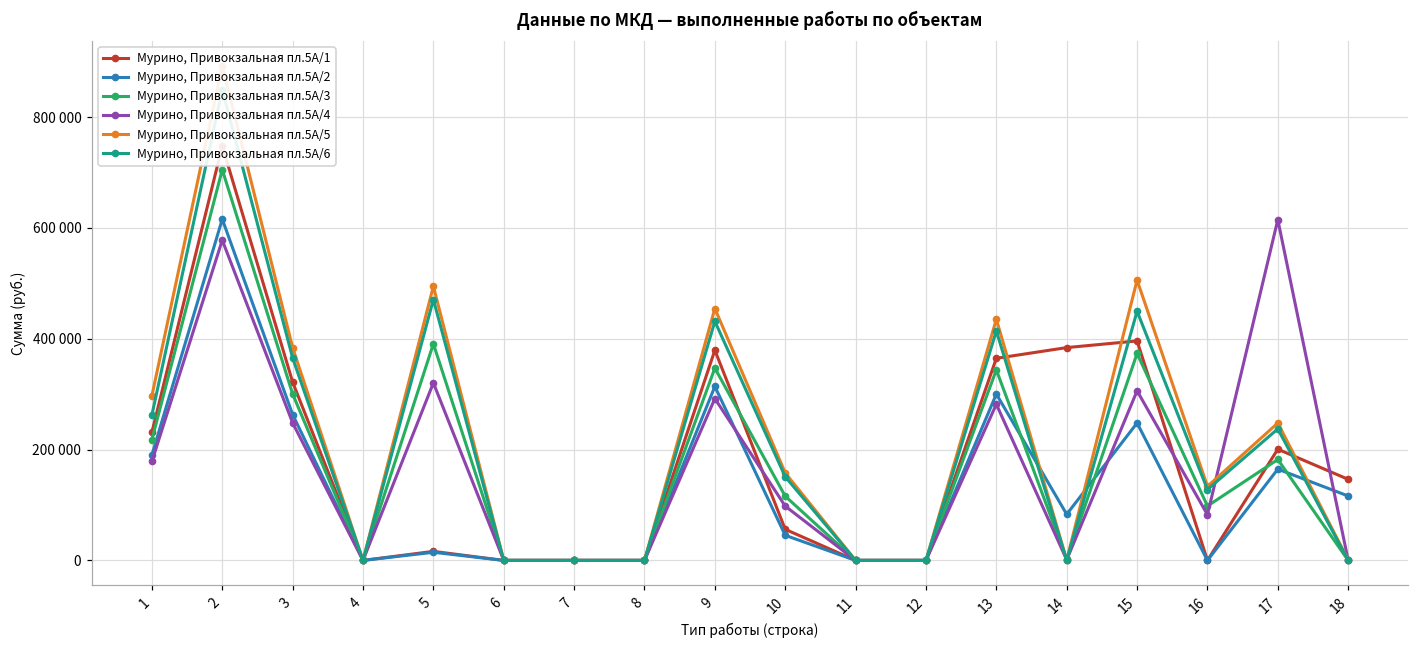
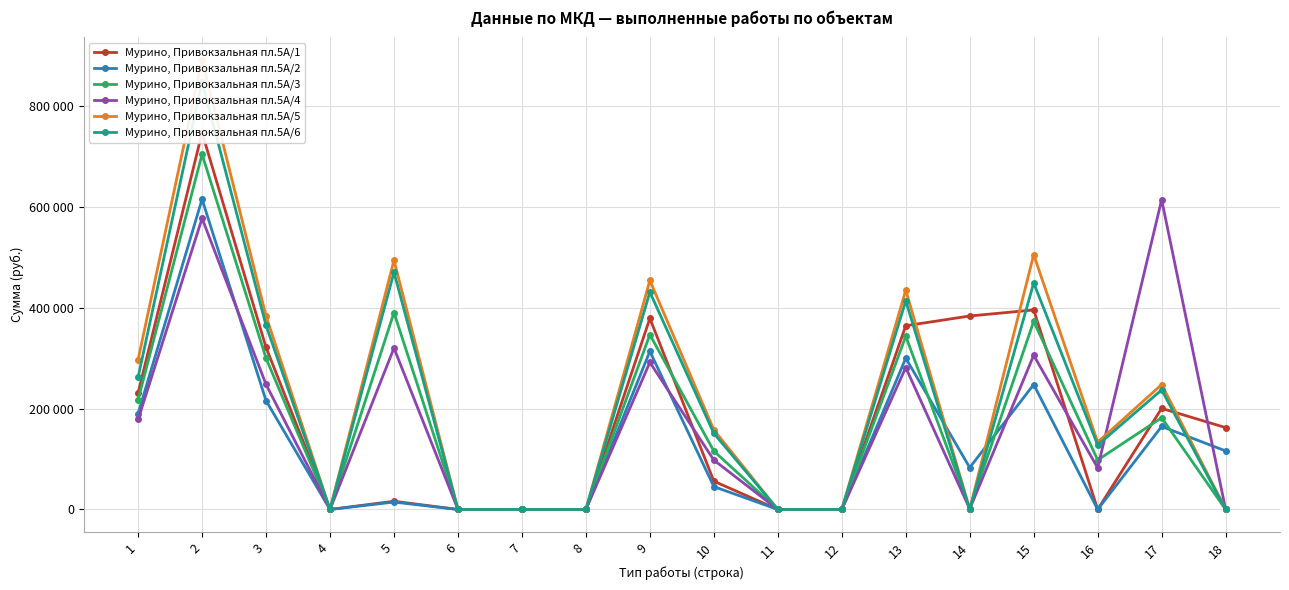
  {
    "Мурино, Привокзальная пл.5А/1": {
      "1": 230000,
      "3": 320000,
      "9": 380000,
      "10": 60000,
      "13": 360000,
      "14": 380000,
      "15": 400000,
      "17": 200000,
-     "18": 150000
+     "18": 160000
    },
    "Мурино, Привокзальная пл.5А/2": {
      "1": 190000,
      "2": 620000,
-     "3": 260000,
+     "3": 220000,
      "9": 310000,
      "10": 50000,
      "13": 300000,
      "14": 80000,
      "15": 250000,
      "17": 160000,
      "18": 120000
    },
    "Мурино, Привокзальная пл.5А/4": {
      "1": 180000,
      "2": 580000,
      "3": 250000,
      "5": 320000,
      "9": 290000,
      "10": 100000,
      "13": 280000,
      "15": 310000,
      "16": 80000,
      "17": 610000
    },
    "Мурино, Привокзальная пл.5А/5": {
      "1": 300000,
      "3": 380000,
      "5": 490000,
      "9": 450000,
      "10": 160000,
      "13": 440000,
      "15": 510000,
      "16": 130000,
      "17": 250000
    }
  }
